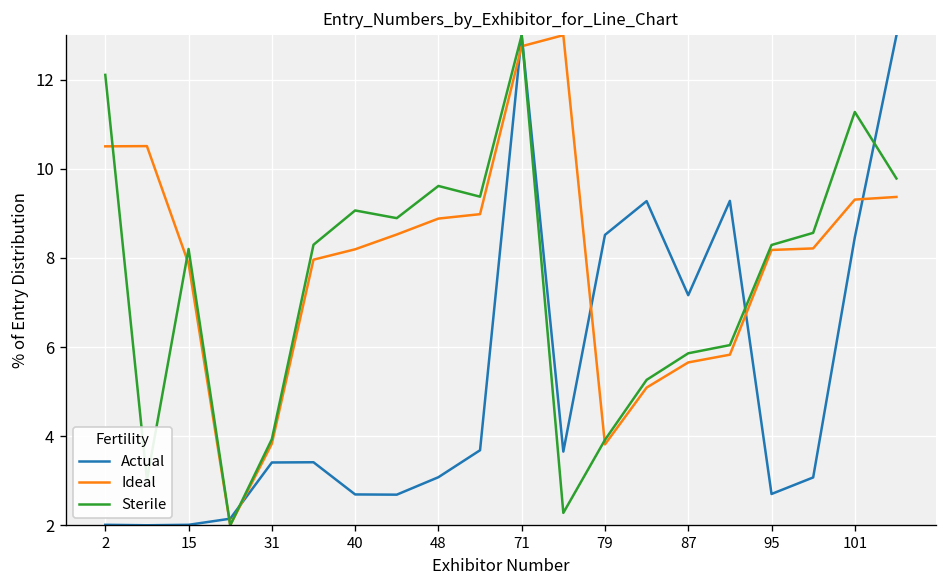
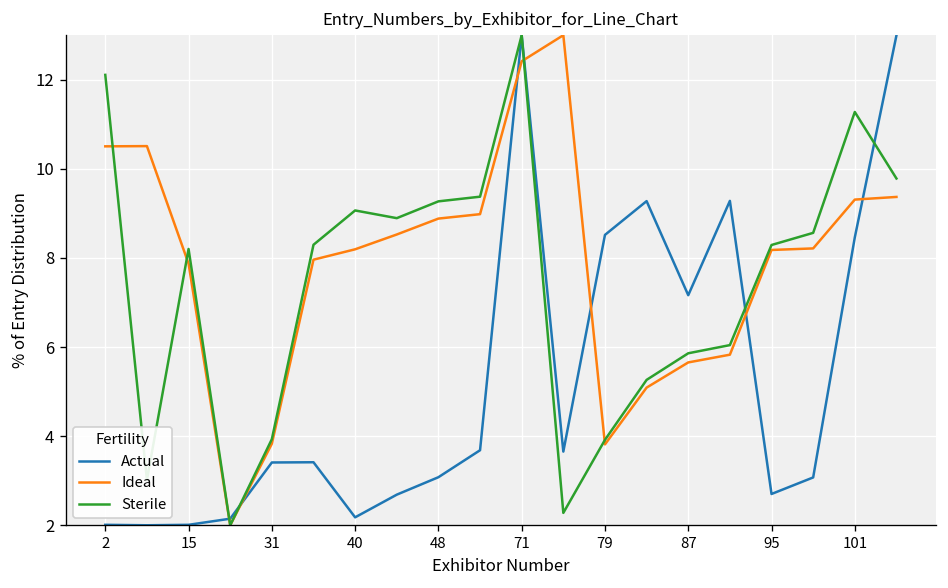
  {
    "Actual": {
      "2": 2.0,
      "31": 3.4,
-     "40": 2.7,
+     "40": 2.2,
      "48": 3.1,
      "79": 8.5,
      "87": 7.2,
      "95": 2.7,
      "101": 8.5
    },
    "Ideal": {
      "2": 10.5,
      "31": 3.8,
      "40": 8.2,
      "48": 8.9,
-     "71": 12.8,
+     "71": 12.4,
      "79": 3.8,
      "87": 5.7,
      "95": 8.2,
      "101": 9.3
    },
    "Sterile": {
      "2": 12.1,
      "31": 3.9,
      "40": 9.1,
-     "48": 9.6,
+     "48": 9.3,
      "79": 3.9,
      "87": 5.9,
      "95": 8.3,
      "101": 11.3
    }
  }
